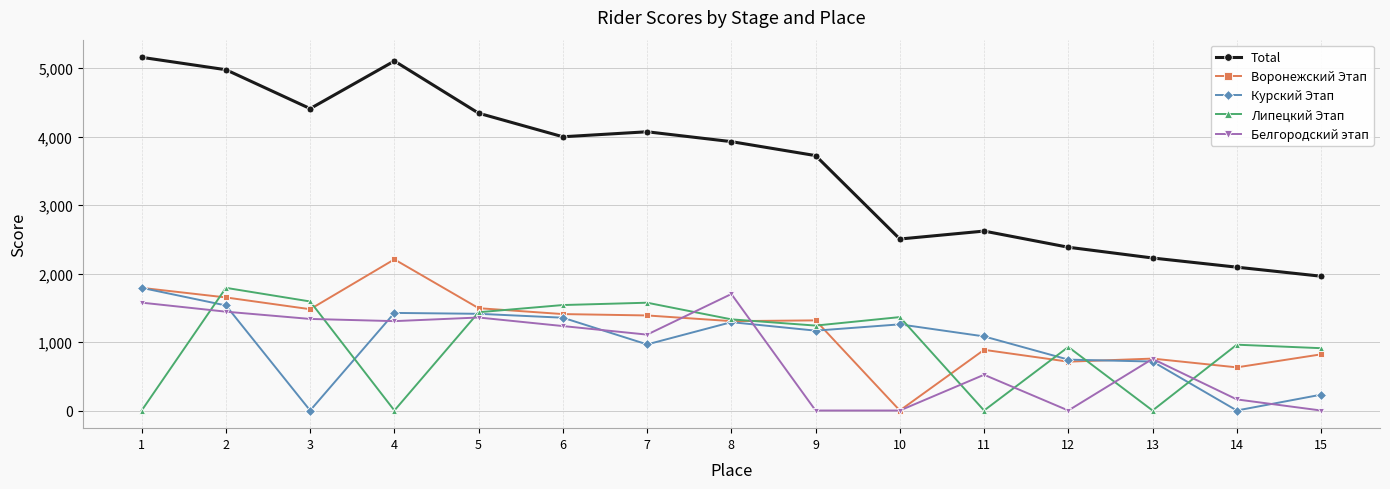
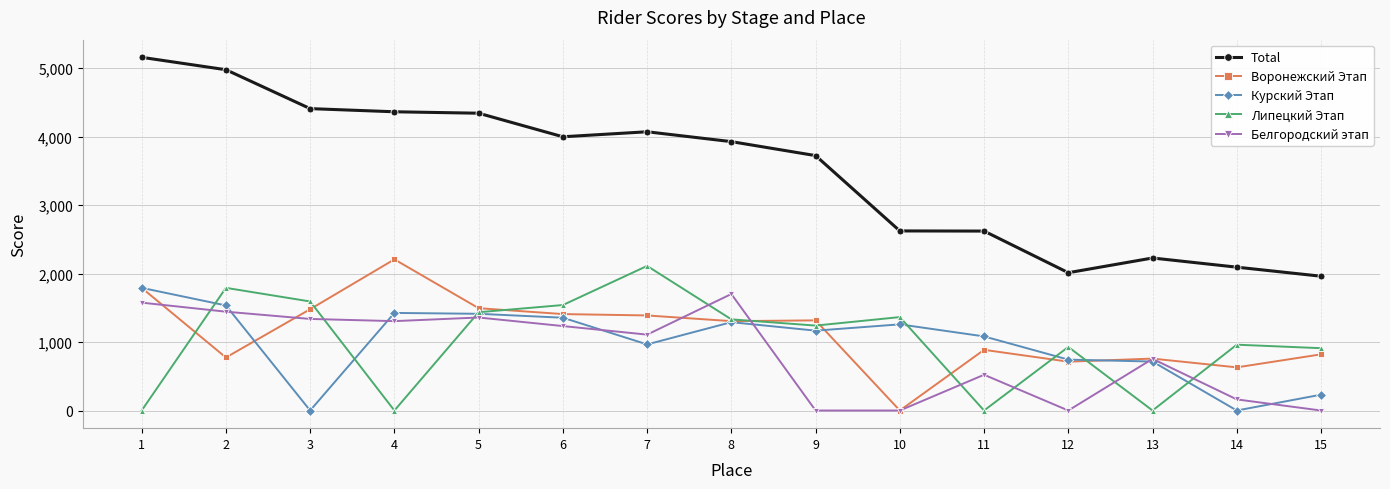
  {
    "Total": {
      "1": "5,200",
      "2": "5,000",
      "3": "4,400",
-     "4": "5,100",
+     "4": "4,400",
      "5": "4,300",
      "6": "4,000",
      "7": "4,100",
      "8": "3,900",
      "9": "3,700",
-     "10": "2,500",
+     "10": "2,600",
      "11": "2,600",
-     "12": "2,400",
+     "12": "2,000",
      "13": "2,200",
      "14": "2,100",
      "15": "2,000"
    },
    "Воронежский Этап": {
-     "2": "1,700",
+     "2": "800",
      "3": "1,500",
      "4": "2,200",
      "5": "1,500",
      "6": "1,400",
      "7": "1,400",
      "9": "1,300",
      "11": "900",
      "14": "600",
      "15": "800"
    },
    "Курский Этап": {
      "2": "1,500",
      "3": "0",
      "4": "1,400",
      "6": "1,400",
      "7": "1,000",
      "9": "1,200",
      "10": "1,300",
      "11": "1,100",
      "13": "700",
      "14": "0",
      "15": "200"
    },
    "Липецкий Этап": {
      "1": "0",
      "2": "1,800",
      "3": "1,600",
      "4": "0",
      "6": "1,500",
-     "7": "1,600",
+     "7": "2,100",
      "9": "1,200",
      "10": "1,400",
      "11": "0",
      "12": "900",
      "13": "0",
      "14": "1,000",
      "15": "900"
    },
    "Белгородский этап": {
      "1": "1,600",
      "2": "1,400",
      "3": "1,300",
      "4": "1,300",
      "5": "1,400",
      "6": "1,200",
      "7": "1,100",
      "8": "1,700",
      "9": "0",
      "11": "500",
      "12": "0",
      "14": "200",
      "15": "0"
    }
  }
